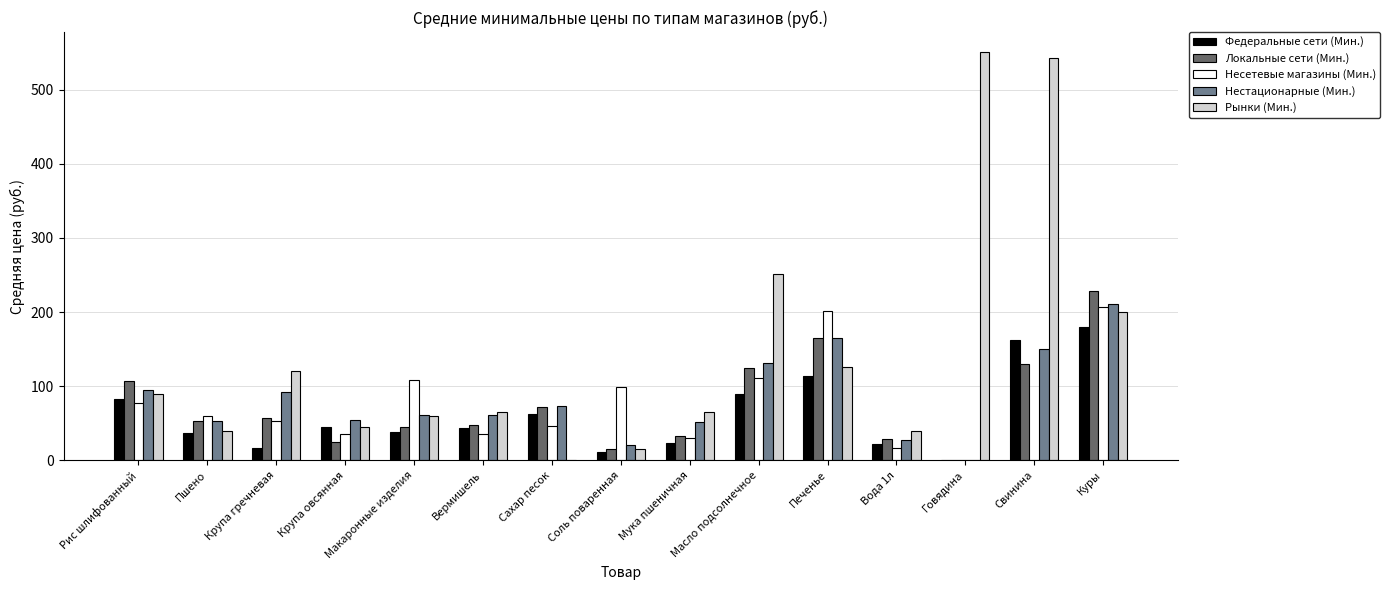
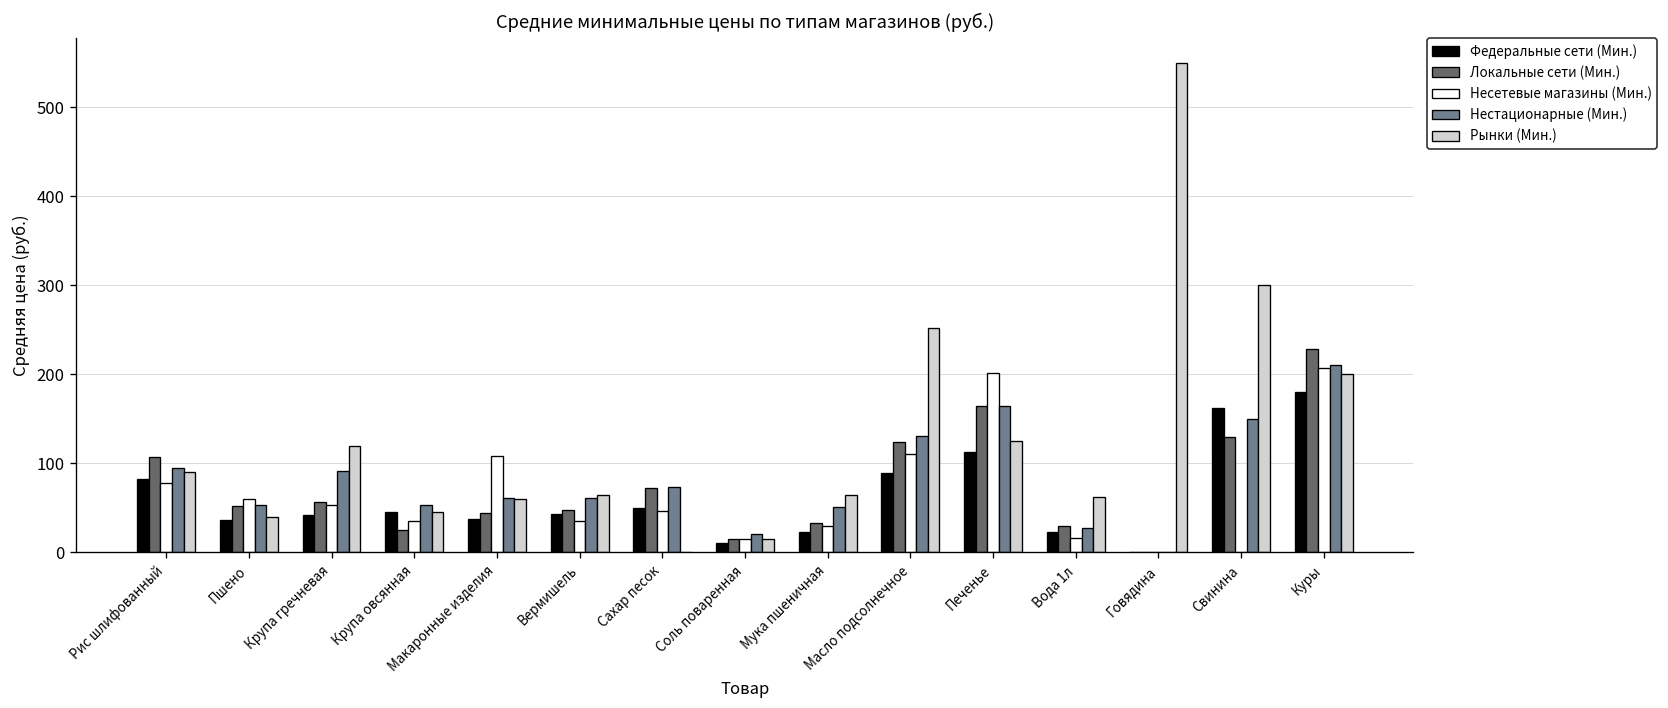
  {
    "Федеральные сети (Мин.)": {
      "Рис шлифованный": 80,
      "Пшено": 40,
-     "Крупа гречневая": 20,
+     "Крупа гречневая": 40,
      "Крупа овсянная": 50,
      "Макаронные изделия": 40,
      "Вермишель": 40,
-     "Сахар песок": 60,
+     "Сахар песок": 50,
      "Соль поваренная": 10,
      "Мука пшеничная": 20,
      "Масло подсолнечное": 90,
      "Печенье": 110,
      "Вода 1л": 20,
      "Говядина": 0,
      "Свинина": 160,
      "Куры": 180
    },
    "Несетевые магазины (Мин.)": {
      "Рис шлифованный": 80,
      "Пшено": 60,
      "Крупа гречневая": 50,
      "Крупа овсянная": 40,
      "Макаронные изделия": 110,
      "Вермишель": 40,
      "Сахар песок": 50,
-     "Соль поваренная": 100,
+     "Соль поваренная": 20,
      "Мука пшеничная": 30,
      "Масло подсолнечное": 110,
      "Печенье": 200,
      "Вода 1л": 20,
      "Говядина": 0,
      "Свинина": 0,
      "Куры": 210
    },
    "Рынки (Мин.)": {
      "Рис шлифованный": 90,
      "Пшено": 40,
      "Крупа гречневая": 120,
      "Крупа овсянная": 50,
      "Макаронные изделия": 60,
      "Вермишель": 70,
      "Сахар песок": 0,
      "Соль поваренная": 20,
      "Мука пшеничная": 70,
      "Масло подсолнечное": 250,
      "Печенье": 130,
-     "Вода 1л": 40,
+     "Вода 1л": 60,
      "Говядина": 550,
-     "Свинина": 540,
+     "Свинина": 300,
      "Куры": 200
    }
  }
